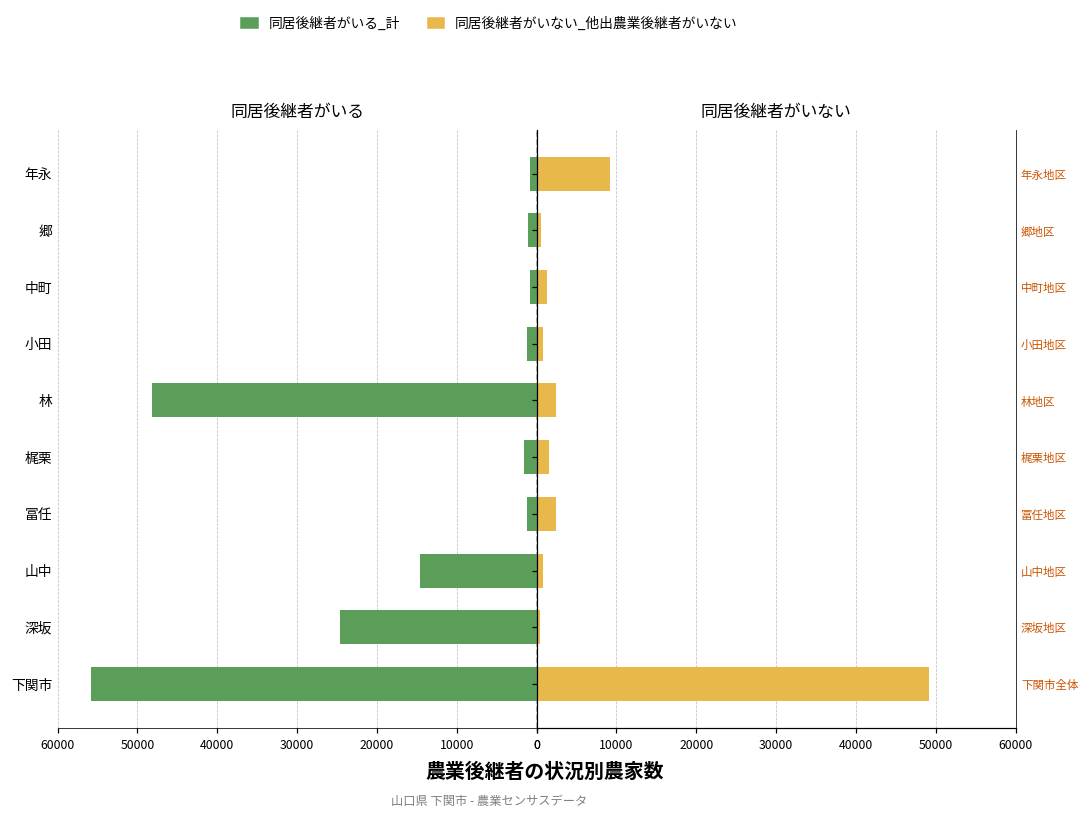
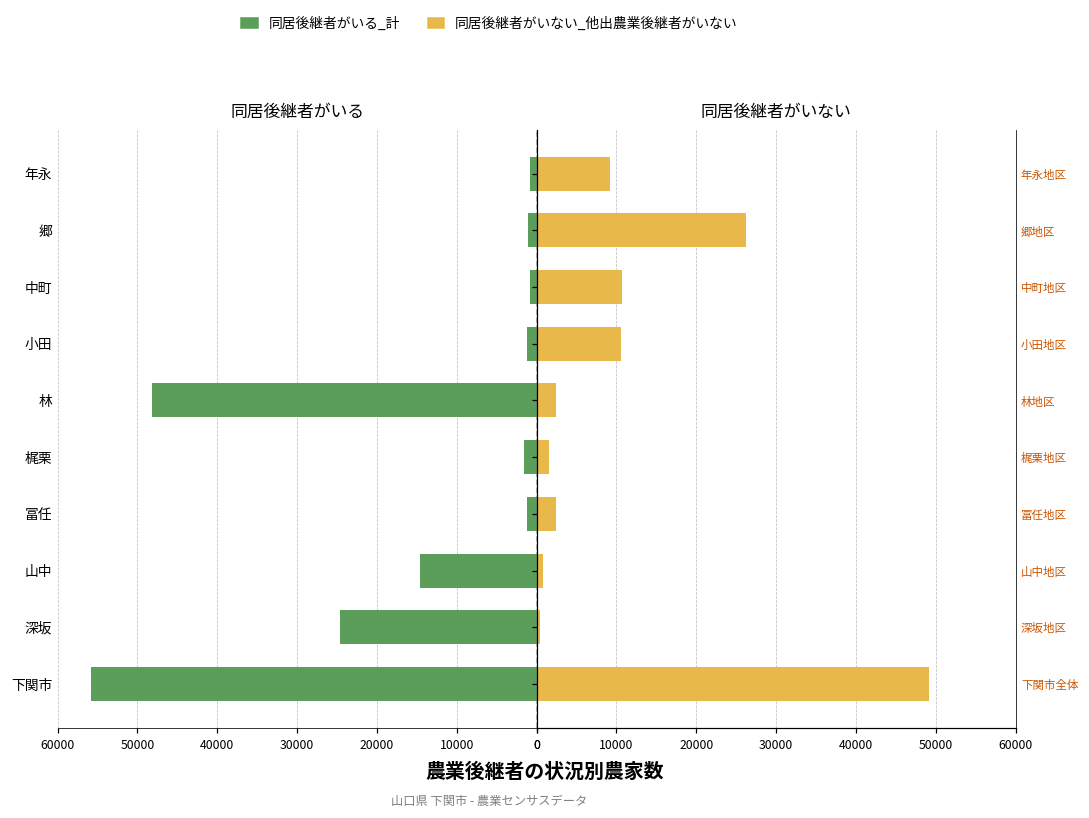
  {
    "同居後継者がいる": {
      "年永": 1000,
      "郷": 1000,
      "中町": 1000,
      "小田": 1000,
      "林": 48000,
      "梶栗": 2000,
      "冨任": 1000,
      "山中": 15000,
      "深坂": 25000,
      "下関市": 56000
    },
    "同居後継者がいない": {
      "年永地区": 9000,
-     "郷地区": 1000,
-     "中町地区": 1000,
-     "小田地区": 1000,
+     "郷地区": 26000,
+     "中町地区": 11000,
+     "小田地区": 11000,
      "林地区": 2000,
      "梶栗地区": 2000,
      "冨任地区": 2000,
      "山中地区": 1000,
      "深坂地区": 0,
      "下関市全体": 49000
    }
  }
